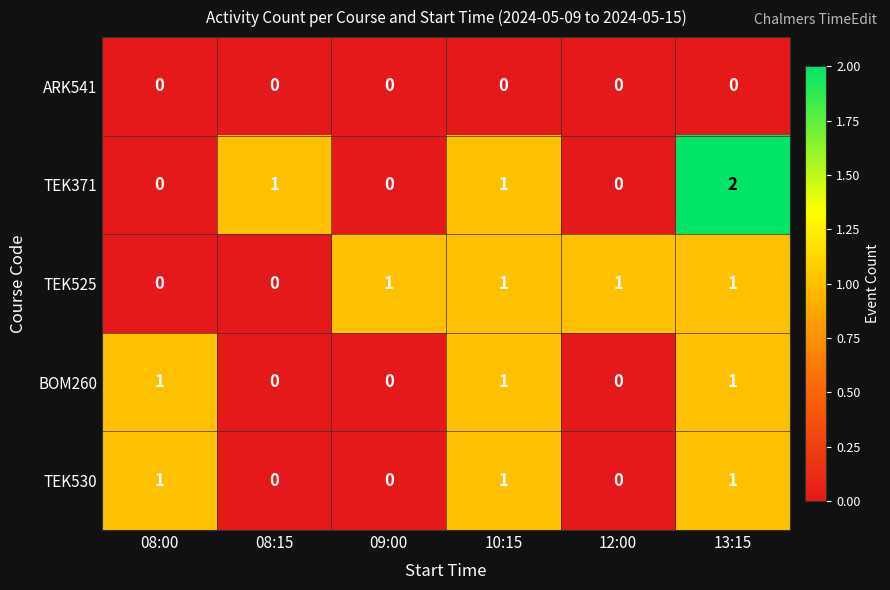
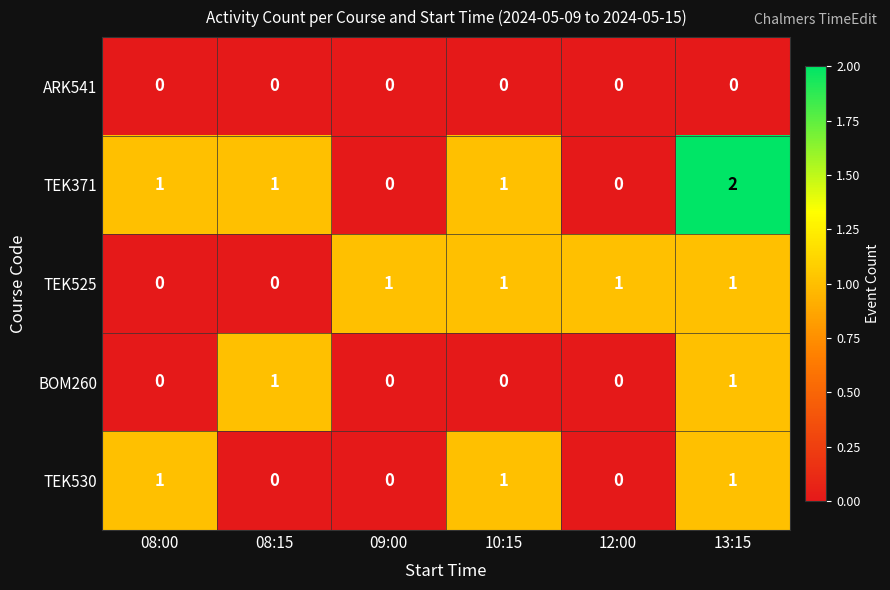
  {
    "ARK541": {
      "08:00": 0,
      "08:15": 0,
      "09:00": 0,
      "10:15": 0,
      "12:00": 0,
      "13:15": 0
    },
    "TEK371": {
-     "08:00": 0,
+     "08:00": 1,
      "08:15": 1,
      "09:00": 0,
      "10:15": 1,
      "12:00": 0,
      "13:15": 2
    },
    "TEK525": {
      "08:00": 0,
      "08:15": 0,
      "09:00": 1,
      "10:15": 1,
      "12:00": 1,
      "13:15": 1
    },
    "BOM260": {
-     "08:00": 1,
-     "08:15": 0,
+     "08:00": 0,
+     "08:15": 1,
      "09:00": 0,
-     "10:15": 1,
+     "10:15": 0,
      "12:00": 0,
      "13:15": 1
    },
    "TEK530": {
      "08:00": 1,
      "08:15": 0,
      "09:00": 0,
      "10:15": 1,
      "12:00": 0,
      "13:15": 1
    }
  }
